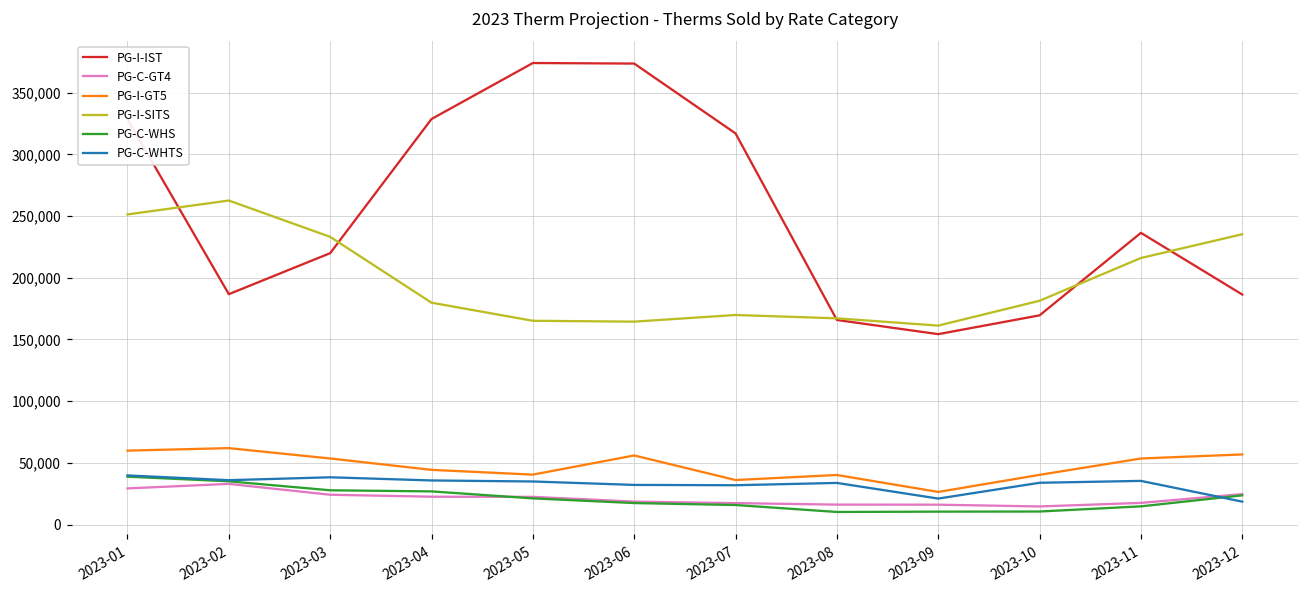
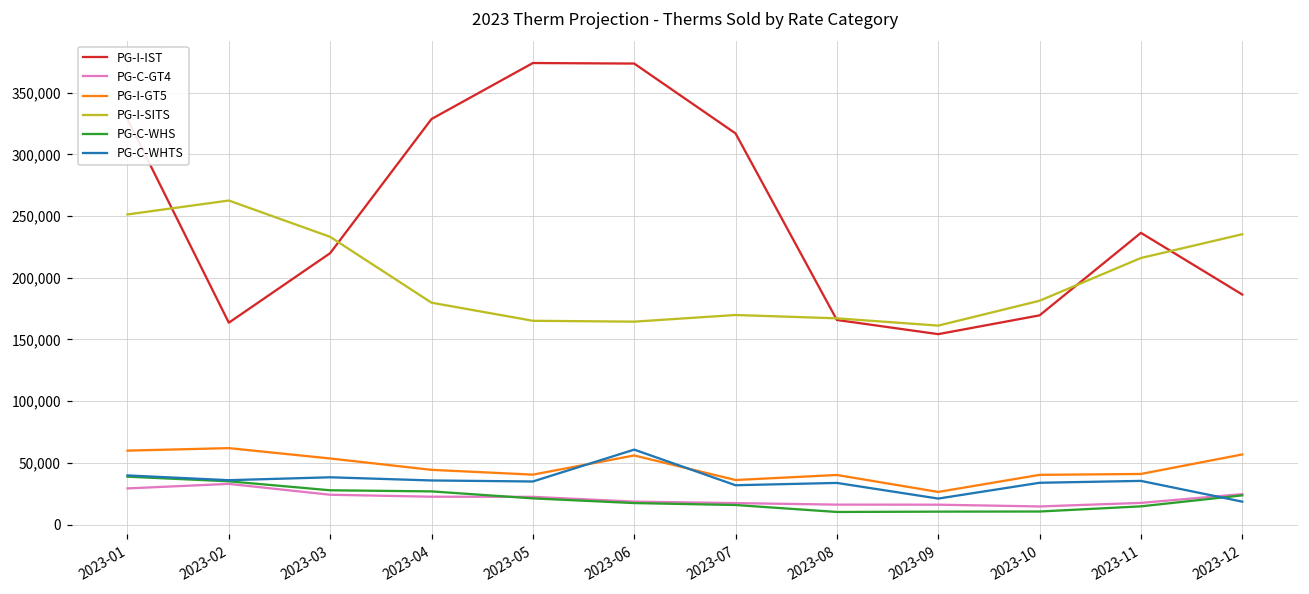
  {
    "PG-I-IST": {
-     "2023-02": "187,000",
+     "2023-02": "164,000",
      "2023-03": "220,000",
      "2023-04": "329,000",
      "2023-05": "374,000",
      "2023-06": "374,000",
      "2023-07": "317,000",
      "2023-09": "154,000",
      "2023-10": "170,000",
      "2023-11": "236,000",
      "2023-12": "186,000"
    },
    "PG-C-GT4": {
      "2023-01": "29,000",
      "2023-03": "24,000",
      "2023-04": "23,000",
      "2023-08": "16,000",
      "2023-09": "16,000",
      "2023-10": "15,000",
      "2023-11": "18,000"
    },
    "PG-I-GT5": {
      "2023-01": "60,000",
      "2023-02": "62,000",
      "2023-03": "54,000",
      "2023-04": "44,000",
      "2023-05": "41,000",
      "2023-06": "56,000",
      "2023-07": "36,000",
      "2023-08": "40,000",
      "2023-09": "26,000",
      "2023-10": "40,000",
-     "2023-11": "54,000",
+     "2023-11": "41,000",
      "2023-12": "57,000"
    },
    "PG-I-SITS": {
      "2023-01": "251,000",
      "2023-02": "263,000",
      "2023-03": "233,000",
      "2023-04": "180,000",
      "2023-05": "165,000",
      "2023-06": "164,000",
      "2023-07": "170,000",
      "2023-09": "161,000",
      "2023-10": "181,000",
      "2023-11": "216,000",
      "2023-12": "235,000"
    },
    "PG-C-WHS": {
      "2023-03": "28,000",
      "2023-04": "27,000",
      "2023-08": "10,000",
      "2023-09": "11,000",
      "2023-10": "11,000",
      "2023-11": "15,000"
    },
    "PG-C-WHTS": {
      "2023-03": "38,000",
      "2023-04": "36,000",
      "2023-05": "35,000",
-     "2023-06": "32,000",
+     "2023-06": "61,000",
      "2023-07": "32,000",
      "2023-08": "34,000",
      "2023-09": "21,000",
      "2023-10": "34,000",
      "2023-11": "35,000",
      "2023-12": "19,000"
    }
  }
